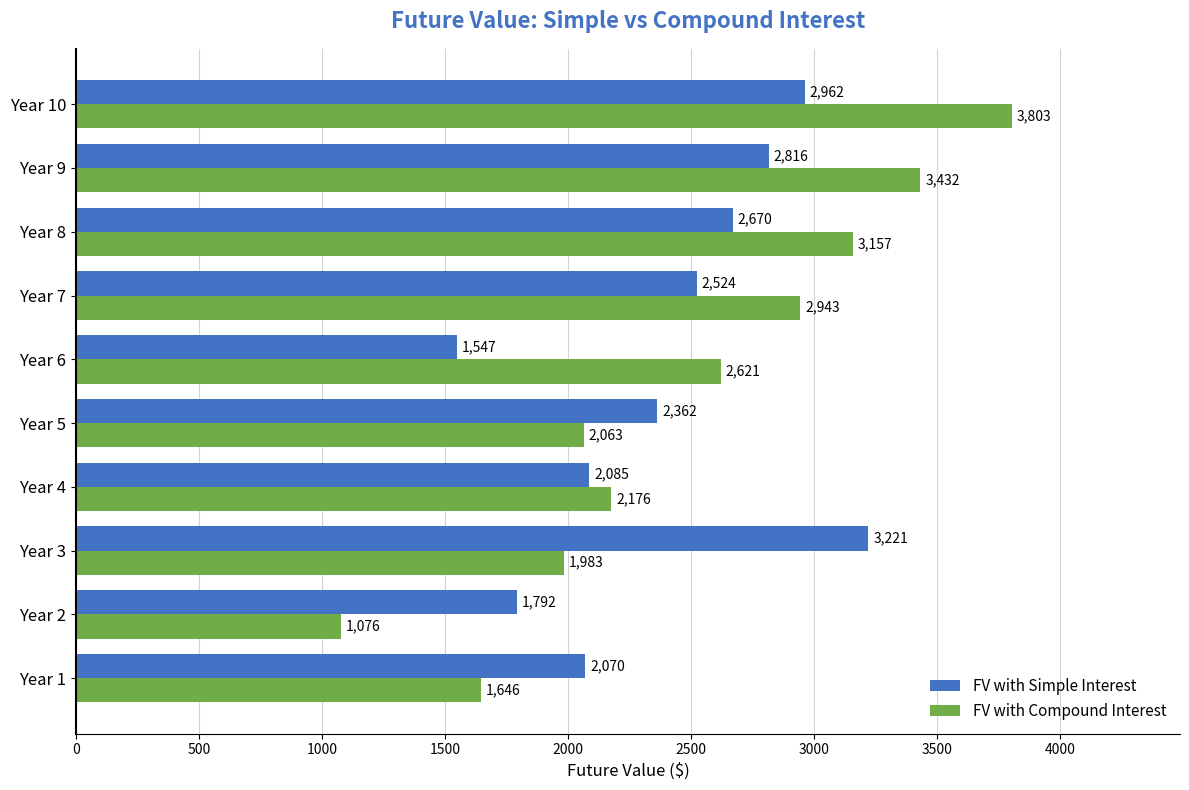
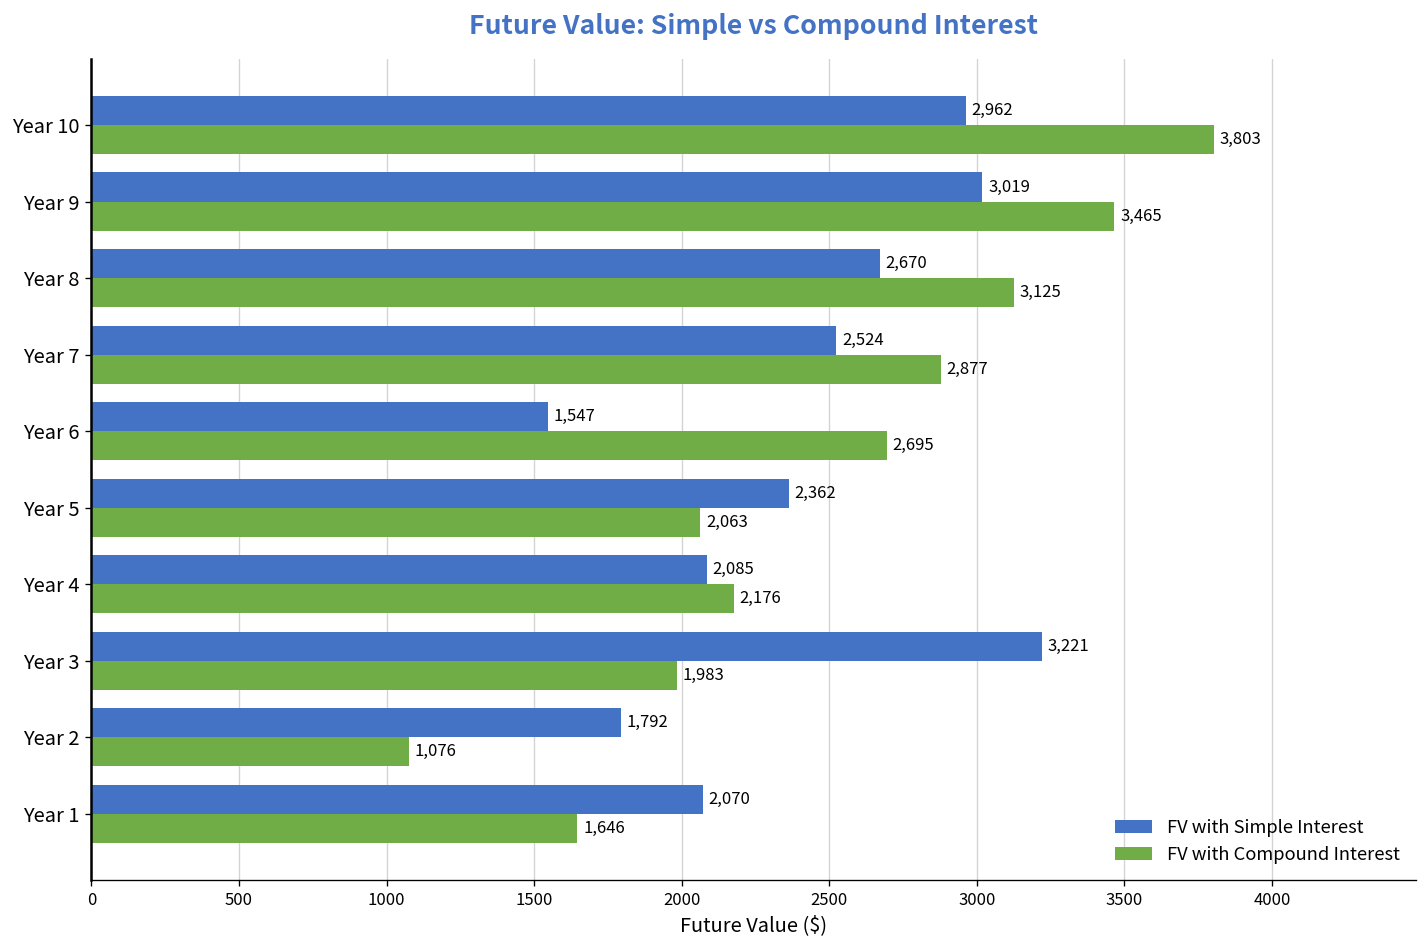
  {
    "FV with Simple Interest": {
      "Year 10": "2,962",
-     "Year 9": "2,816",
+     "Year 9": "3,019",
      "Year 8": "2,670",
      "Year 7": "2,524",
      "Year 6": "1,547",
      "Year 5": "2,362",
      "Year 4": "2,085",
      "Year 3": "3,221",
      "Year 2": "1,792",
      "Year 1": "2,070"
    },
    "FV with Compound Interest": {
      "Year 10": "3,803",
-     "Year 9": "3,432",
-     "Year 8": "3,157",
-     "Year 7": "2,943",
-     "Year 6": "2,621",
+     "Year 9": "3,465",
+     "Year 8": "3,125",
+     "Year 7": "2,877",
+     "Year 6": "2,695",
      "Year 5": "2,063",
      "Year 4": "2,176",
      "Year 3": "1,983",
      "Year 2": "1,076",
      "Year 1": "1,646"
    }
  }
